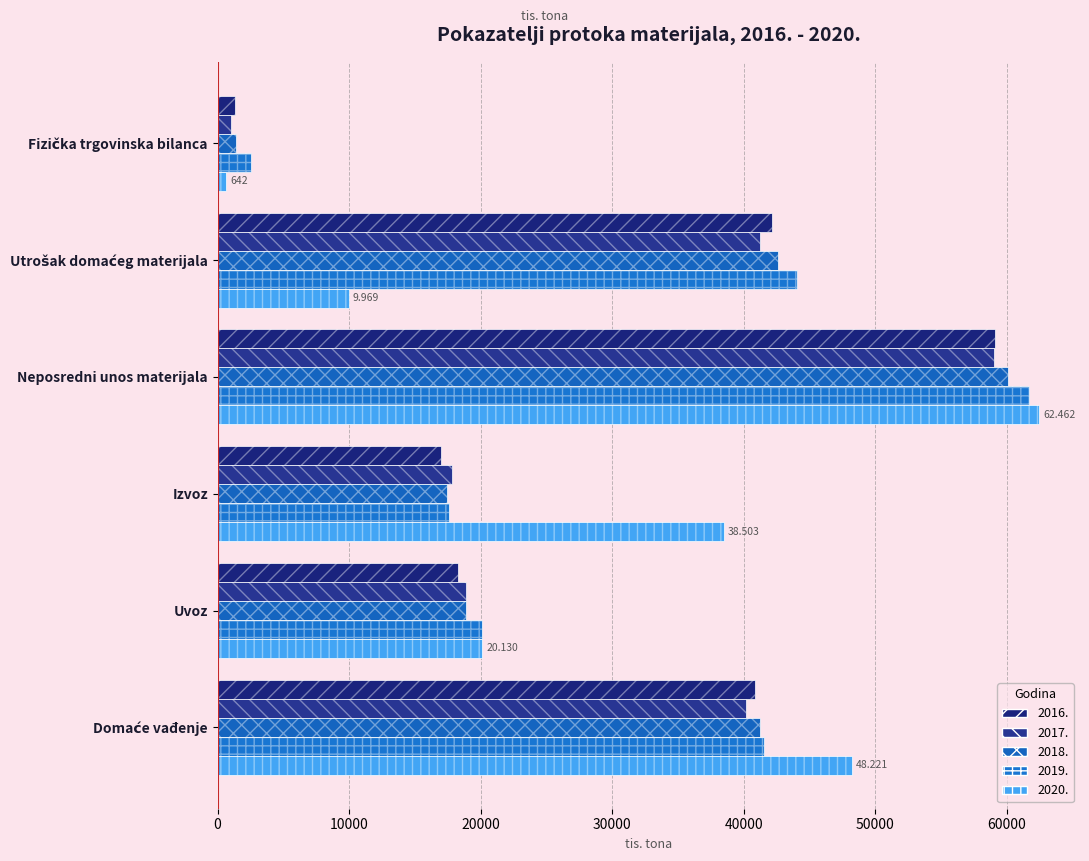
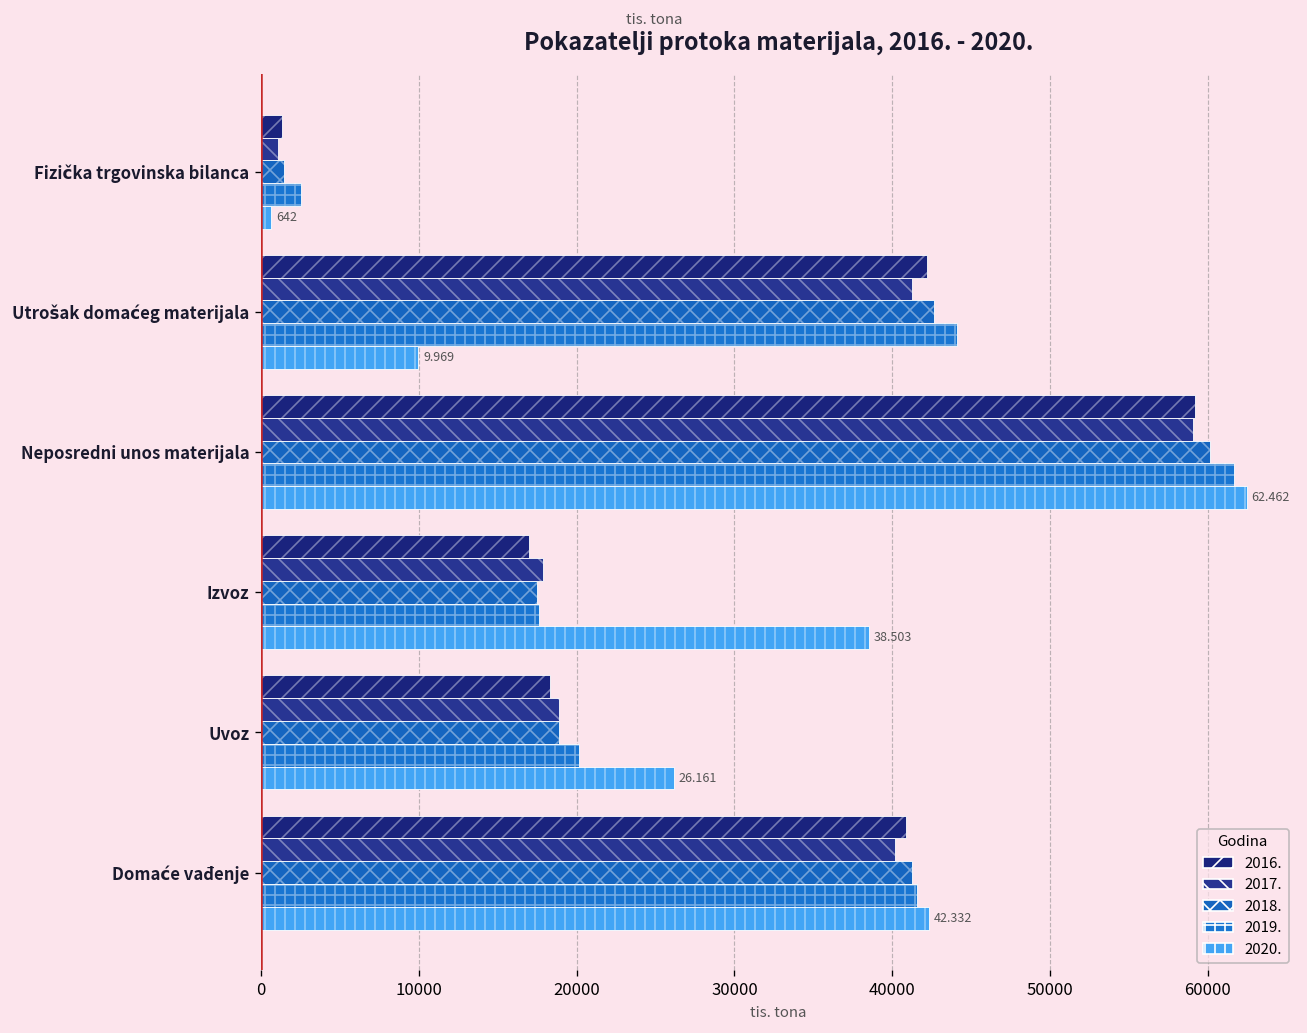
  {
    "2020.": {
      "Fizička trgovinska bilanca": 642,
-     "Uvoz": 20.130,
-     "Domaće vađenje": 48.221
+     "Uvoz": 26.161,
+     "Domaće vađenje": 42.332
    }
  }
